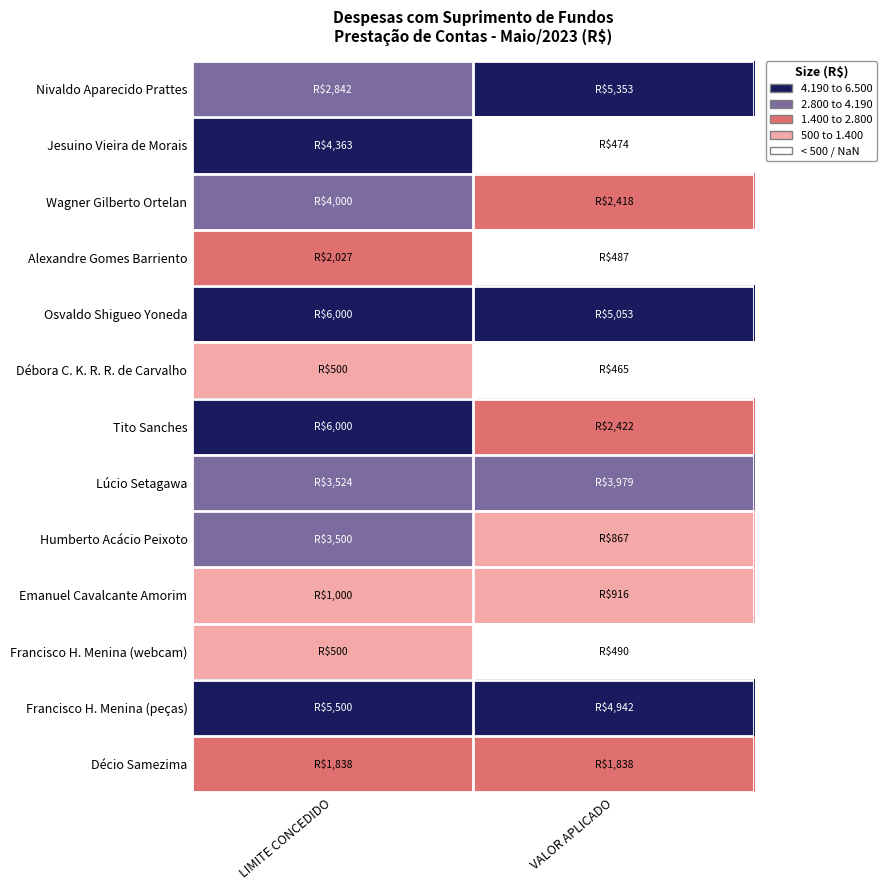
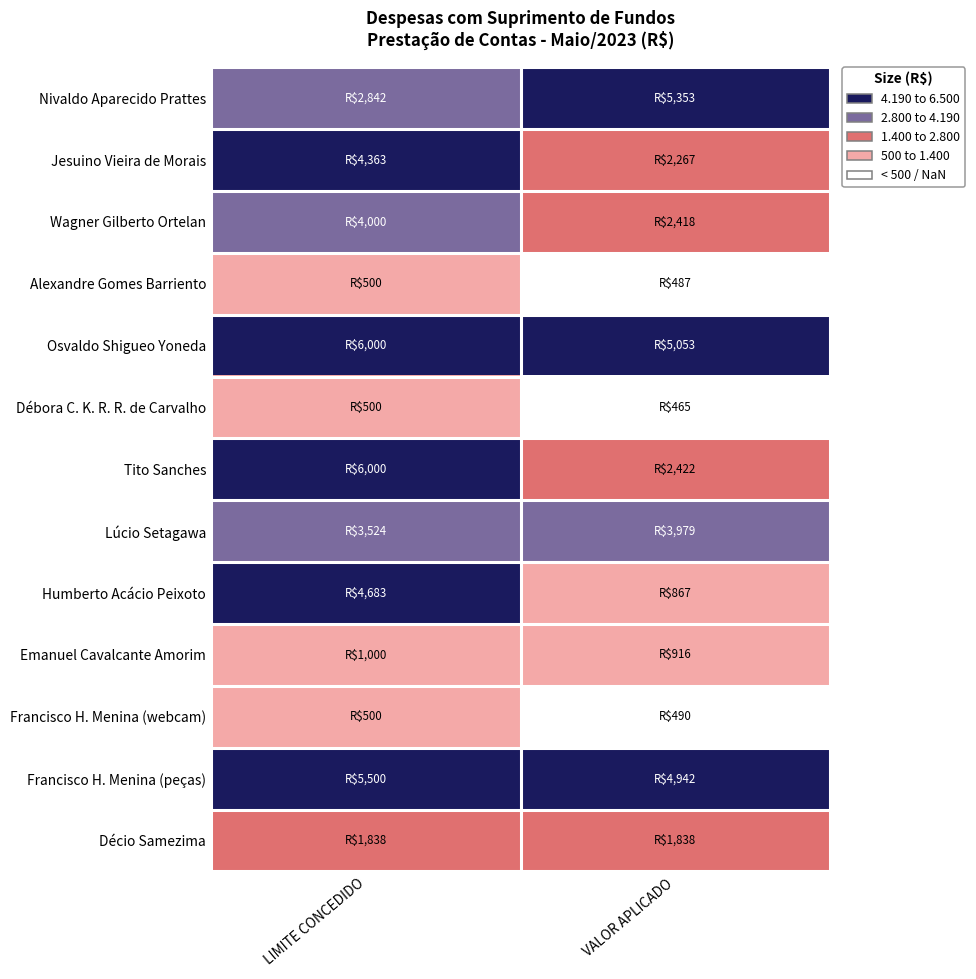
  {
    "Nivaldo Aparecido Prattes": {
      "LIMITE CONCEDIDO": "$2,842",
      "VALOR APLICADO": "$5,353"
    },
    "Jesuino Vieira de Morais": {
      "LIMITE CONCEDIDO": "$4,363",
-     "VALOR APLICADO": "$474"
+     "VALOR APLICADO": "$2,267"
    },
    "Wagner Gilberto Ortelan": {
      "LIMITE CONCEDIDO": "$4,000",
      "VALOR APLICADO": "$2,418"
    },
    "Alexandre Gomes Barriento": {
-     "LIMITE CONCEDIDO": "$2,027",
+     "LIMITE CONCEDIDO": "$500",
      "VALOR APLICADO": "$487"
    },
    "Osvaldo Shigueo Yoneda": {
      "LIMITE CONCEDIDO": "$6,000",
      "VALOR APLICADO": "$5,053"
    },
    "Débora C. K. R. R. de Carvalho": {
      "LIMITE CONCEDIDO": "$500",
      "VALOR APLICADO": "$465"
    },
    "Tito Sanches": {
      "LIMITE CONCEDIDO": "$6,000",
      "VALOR APLICADO": "$2,422"
    },
    "Lúcio Setagawa": {
      "LIMITE CONCEDIDO": "$3,524",
      "VALOR APLICADO": "$3,979"
    },
    "Humberto Acácio Peixoto": {
-     "LIMITE CONCEDIDO": "$3,500",
+     "LIMITE CONCEDIDO": "$4,683",
      "VALOR APLICADO": "$867"
    },
    "Emanuel Cavalcante Amorim": {
      "LIMITE CONCEDIDO": "$1,000",
      "VALOR APLICADO": "$916"
    },
    "Francisco H. Menina (webcam)": {
      "LIMITE CONCEDIDO": "$500",
      "VALOR APLICADO": "$490"
    },
    "Francisco H. Menina (peças)": {
      "LIMITE CONCEDIDO": "$5,500",
      "VALOR APLICADO": "$4,942"
    },
    "Décio Samezima": {
      "LIMITE CONCEDIDO": "$1,838",
      "VALOR APLICADO": "$1,838"
    }
  }
